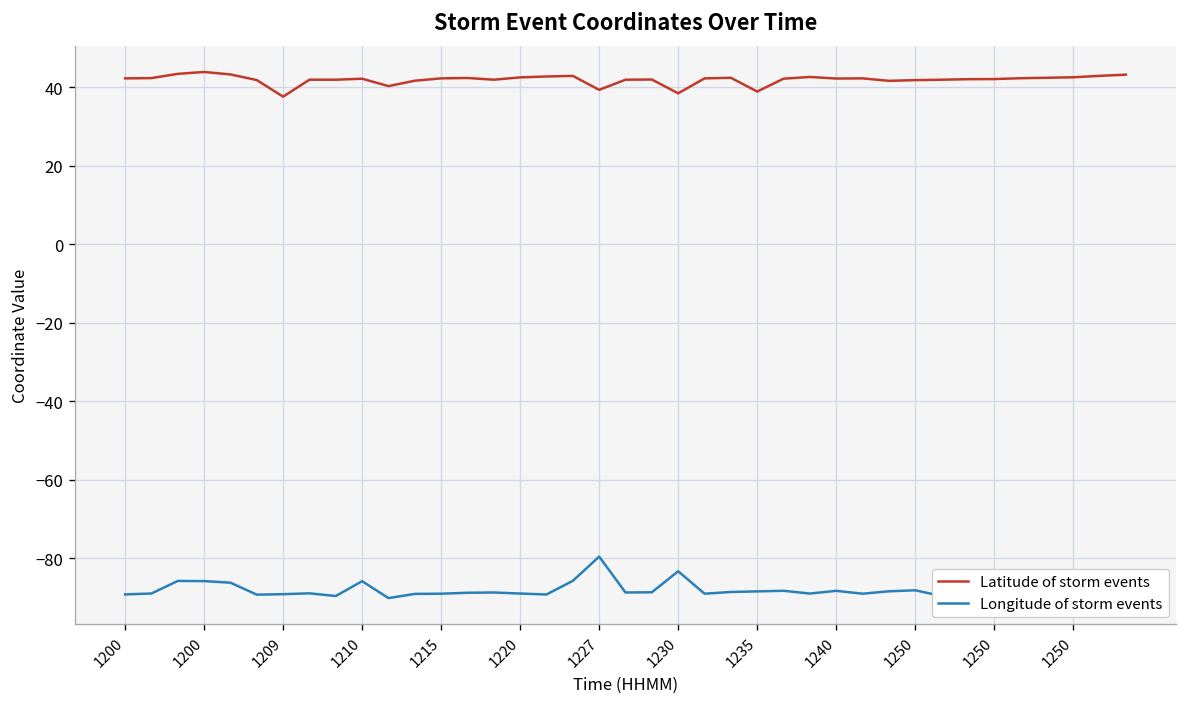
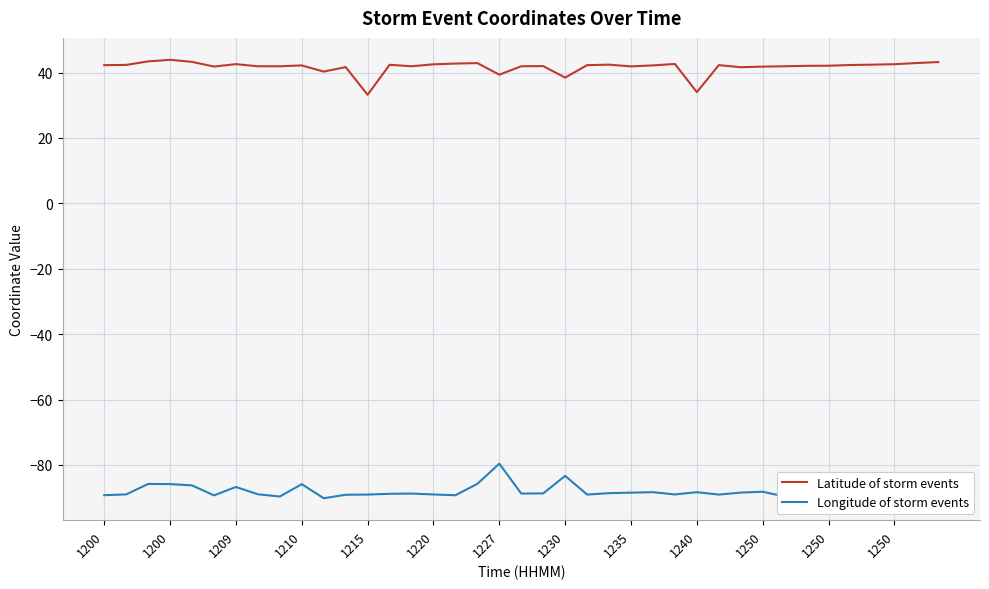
  {
    "Latitude of storm events": {
-     "1209": 38,
+     "1209": 43,
      "1210": 42,
-     "1215": 42,
+     "1215": 33,
      "1220": 43,
      "1227": 39,
      "1230": 38,
-     "1235": 39,
-     "1240": 42
+     "1235": 42,
+     "1240": 34
    },
    "Longitude of storm events": {
-     "1209": -89,
+     "1209": -87,
      "1210": -86,
      "1215": -89,
      "1220": -89,
      "1227": -80,
      "1230": -83,
      "1235": -88,
      "1240": -88
    }
  }
